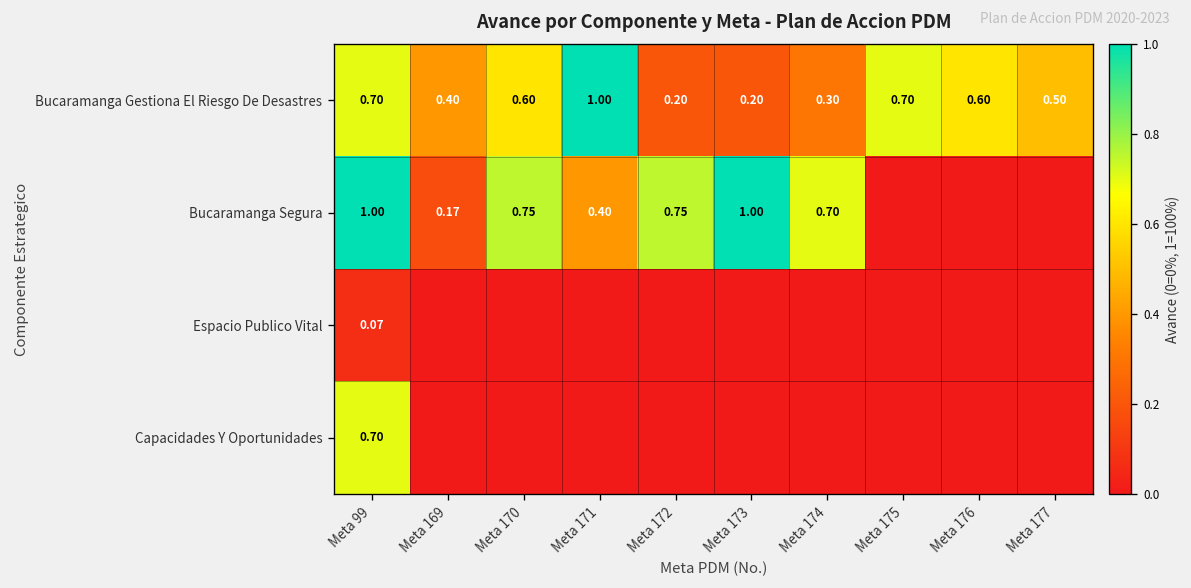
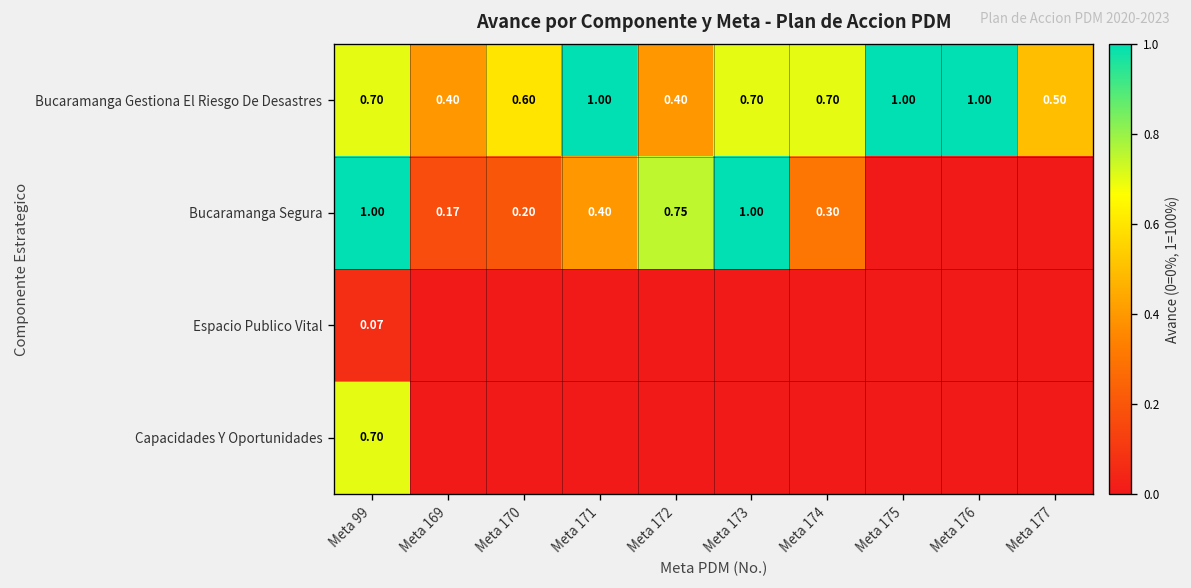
  {
    "Bucaramanga Gestiona El Riesgo De Desastres": {
      "Meta 99": 0.70,
      "Meta 169": 0.40,
      "Meta 170": 0.60,
      "Meta 171": 1.00,
-     "Meta 172": 0.20,
-     "Meta 173": 0.20,
-     "Meta 174": 0.30,
-     "Meta 175": 0.70,
-     "Meta 176": 0.60,
+     "Meta 172": 0.40,
+     "Meta 173": 0.70,
+     "Meta 174": 0.70,
+     "Meta 175": 1.00,
+     "Meta 176": 1.00,
      "Meta 177": 0.50
    },
    "Bucaramanga Segura": {
      "Meta 99": 1.00,
      "Meta 169": 0.17,
-     "Meta 170": 0.75,
+     "Meta 170": 0.20,
      "Meta 171": 0.40,
      "Meta 172": 0.75,
      "Meta 173": 1.00,
-     "Meta 174": 0.70
+     "Meta 174": 0.30
    },
    "Espacio Publico Vital": {
      "Meta 99": 0.07
    },
    "Capacidades Y Oportunidades": {
      "Meta 99": 0.70
    }
  }
